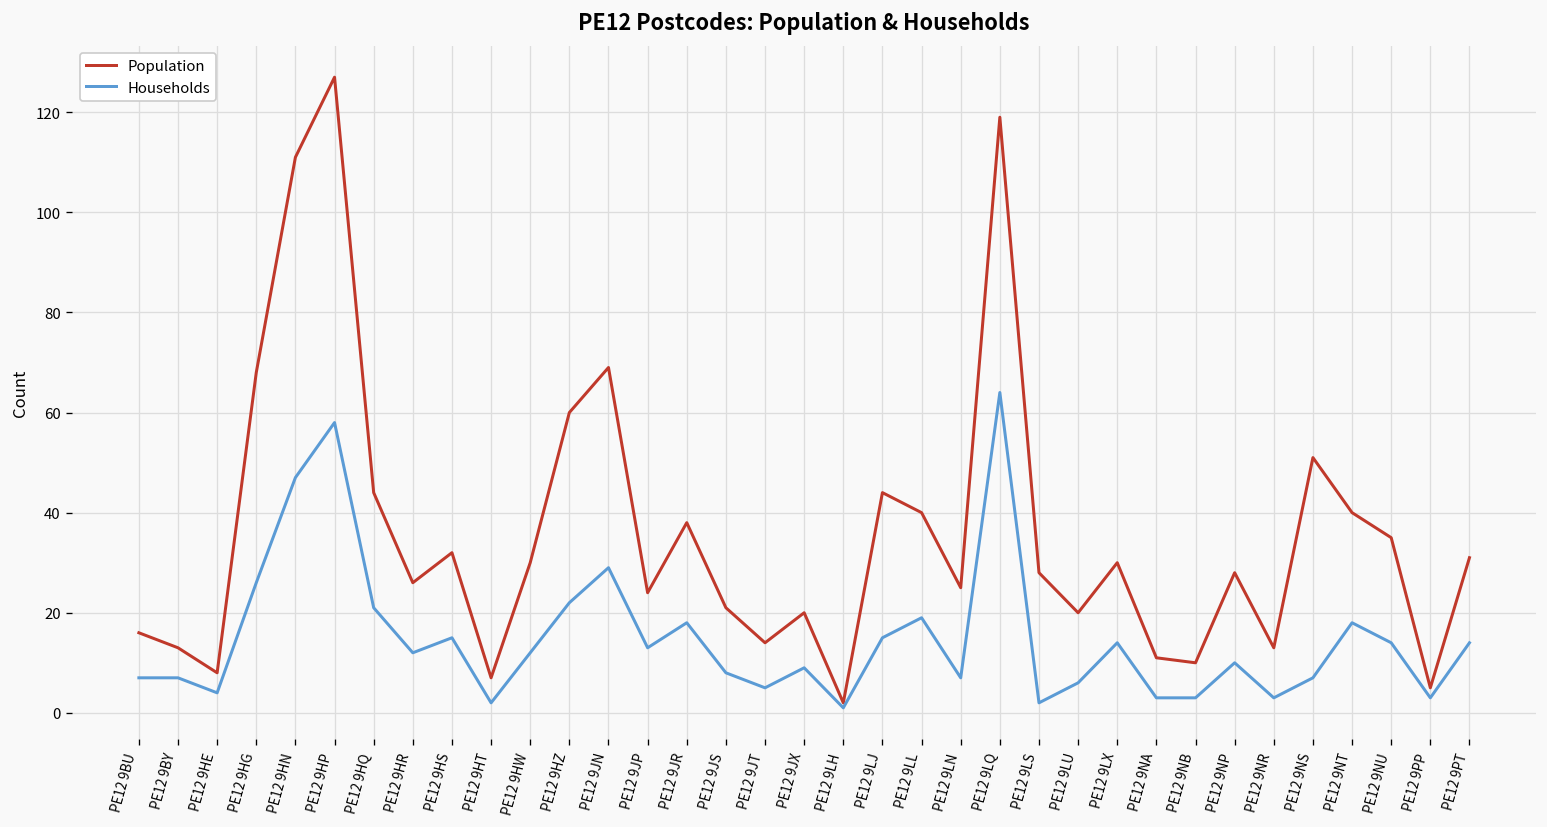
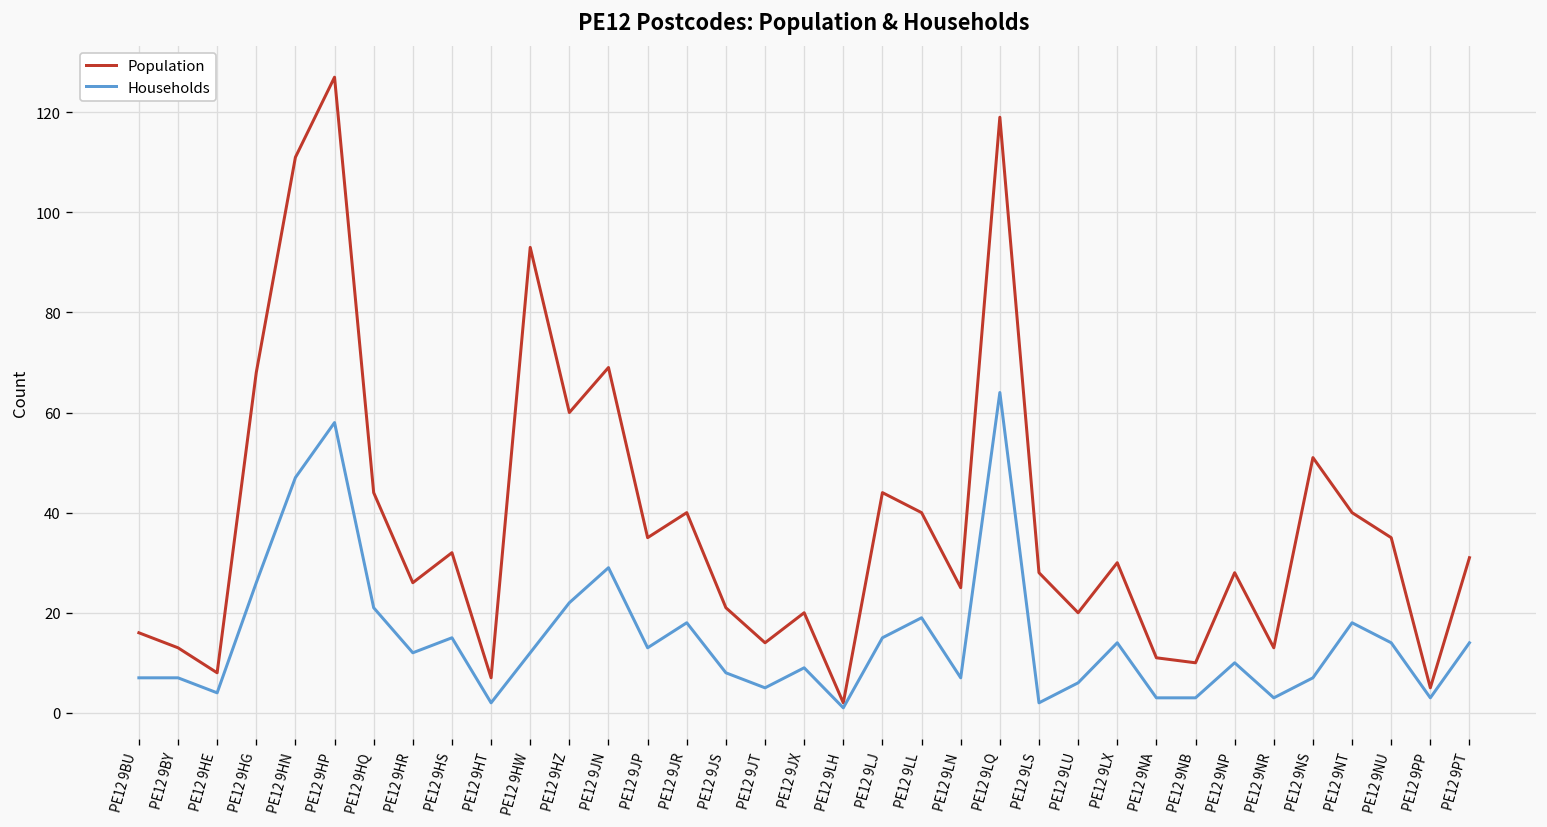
  {
    "Population": {
      "PE12 9BU": 16,
      "PE12 9BY": 13,
      "PE12 9HE": 8,
      "PE12 9HG": 68,
      "PE12 9HN": 111,
      "PE12 9HP": 127,
      "PE12 9HQ": 44,
      "PE12 9HR": 26,
      "PE12 9HS": 32,
      "PE12 9HT": 7,
-     "PE12 9HW": 30,
+     "PE12 9HW": 93,
      "PE12 9HZ": 60,
      "PE12 9JN": 69,
-     "PE12 9JP": 24,
-     "PE12 9JR": 38,
+     "PE12 9JP": 35,
+     "PE12 9JR": 40,
      "PE12 9JS": 21,
      "PE12 9JT": 14,
      "PE12 9JX": 20,
      "PE12 9LH": 2,
      "PE12 9LJ": 44,
      "PE12 9LL": 40,
      "PE12 9LN": 25,
      "PE12 9LQ": 119,
      "PE12 9LS": 28,
      "PE12 9LU": 20,
      "PE12 9LX": 30,
      "PE12 9NA": 11,
      "PE12 9NB": 10,
      "PE12 9NP": 28,
      "PE12 9NR": 13,
      "PE12 9NS": 51,
      "PE12 9NT": 40,
      "PE12 9NU": 35,
      "PE12 9PP": 5,
      "PE12 9PT": 31
    },
    "Households": {
      "PE12 9BU": 7,
      "PE12 9BY": 7,
      "PE12 9HE": 4,
      "PE12 9HG": 26,
      "PE12 9HN": 47,
      "PE12 9HP": 58,
      "PE12 9HQ": 21,
      "PE12 9HR": 12,
      "PE12 9HS": 15,
      "PE12 9HT": 2,
      "PE12 9HW": 12,
      "PE12 9HZ": 22,
      "PE12 9JN": 29,
      "PE12 9JP": 13,
      "PE12 9JR": 18,
      "PE12 9JS": 8,
      "PE12 9JT": 5,
      "PE12 9JX": 9,
      "PE12 9LH": 1,
      "PE12 9LJ": 15,
      "PE12 9LL": 19,
      "PE12 9LN": 7,
      "PE12 9LQ": 64,
      "PE12 9LS": 2,
      "PE12 9LU": 6,
      "PE12 9LX": 14,
      "PE12 9NA": 3,
      "PE12 9NB": 3,
      "PE12 9NP": 10,
      "PE12 9NR": 3,
      "PE12 9NS": 7,
      "PE12 9NT": 18,
      "PE12 9NU": 14,
      "PE12 9PP": 3,
      "PE12 9PT": 14
    }
  }
